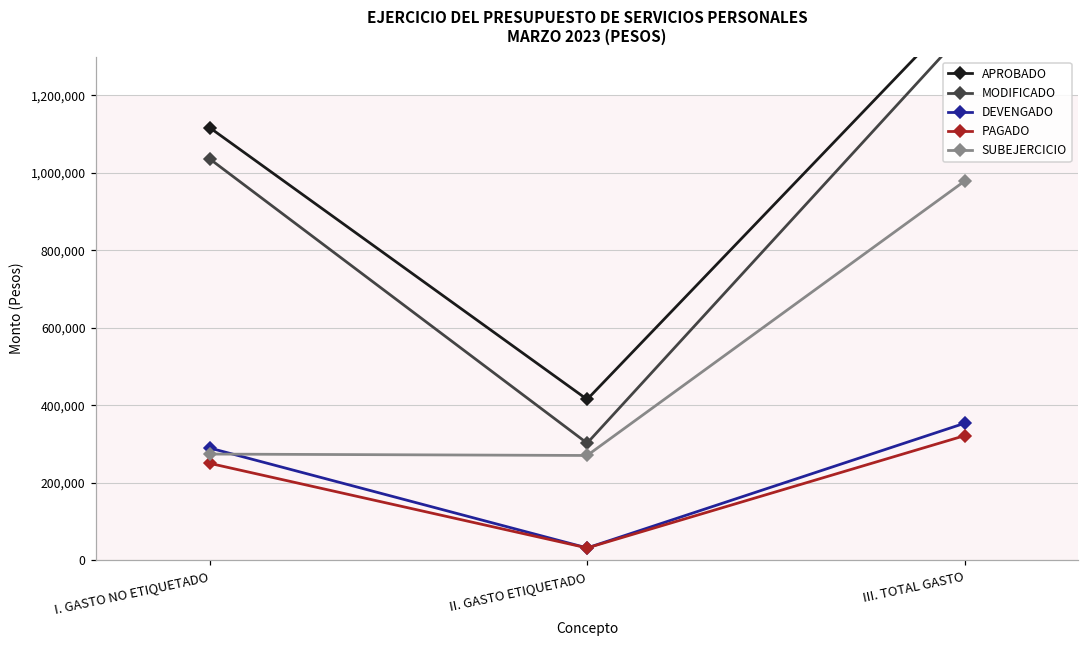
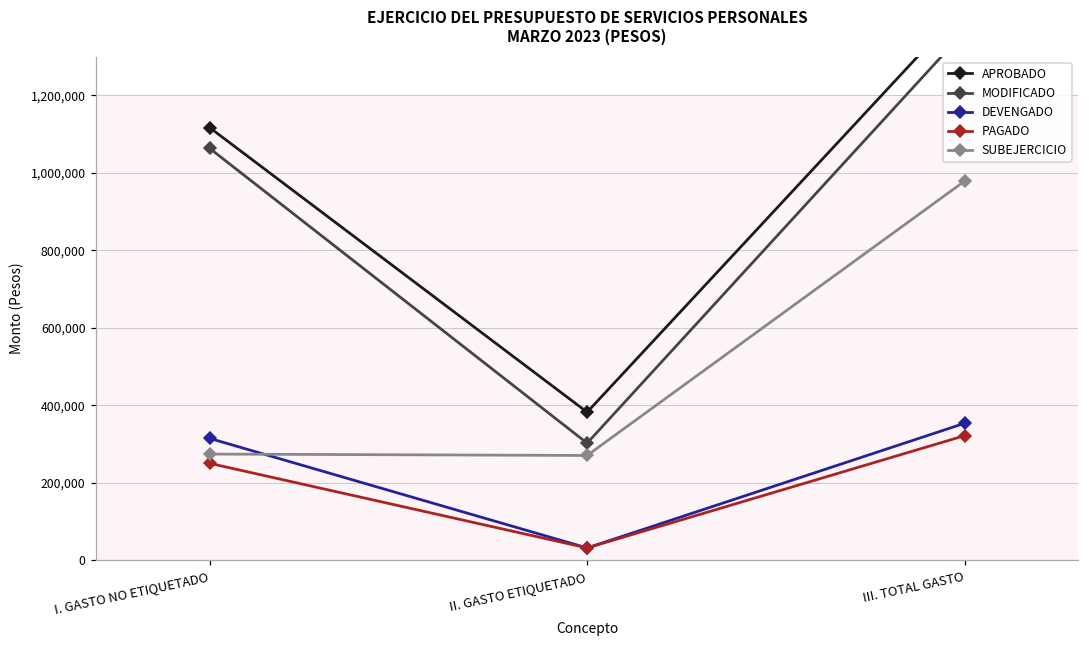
  {
    "APROBADO": {
      "I. GASTO NO ETIQUETADO": "1,120,000",
-     "II. GASTO ETIQUETADO": "420,000"
+     "II. GASTO ETIQUETADO": "380,000"
    },
    "MODIFICADO": {
-     "I. GASTO NO ETIQUETADO": "1,040,000",
+     "I. GASTO NO ETIQUETADO": "1,060,000",
      "II. GASTO ETIQUETADO": "300,000"
    },
    "DEVENGADO": {
-     "I. GASTO NO ETIQUETADO": "290,000",
+     "I. GASTO NO ETIQUETADO": "310,000",
      "III. TOTAL GASTO": "350,000"
    },
    "PAGADO": {
      "I. GASTO NO ETIQUETADO": "250,000",
      "III. TOTAL GASTO": "320,000"
    },
    "SUBEJERCICIO": {
      "I. GASTO NO ETIQUETADO": "270,000",
      "II. GASTO ETIQUETADO": "270,000",
      "III. TOTAL GASTO": "980,000"
    }
  }
